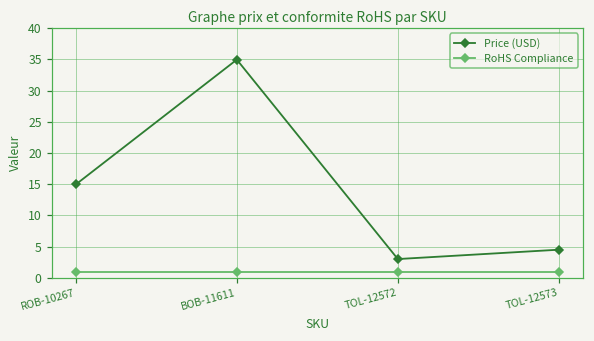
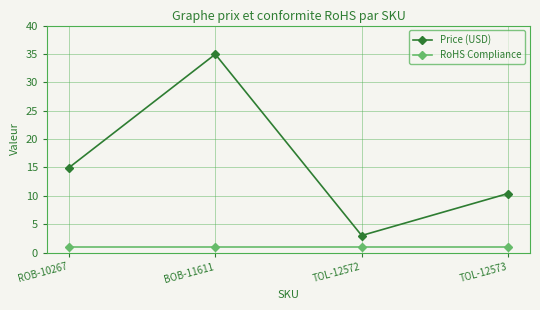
  {
    "Price (USD)": {
      "ROB-10267": 15,
      "BOB-11611": 35,
      "TOL-12572": 3,
-     "TOL-12573": 5
+     "TOL-12573": 10
    },
    "RoHS Compliance": {
      "ROB-10267": 1,
      "BOB-11611": 1,
      "TOL-12572": 1,
      "TOL-12573": 1
    }
  }
